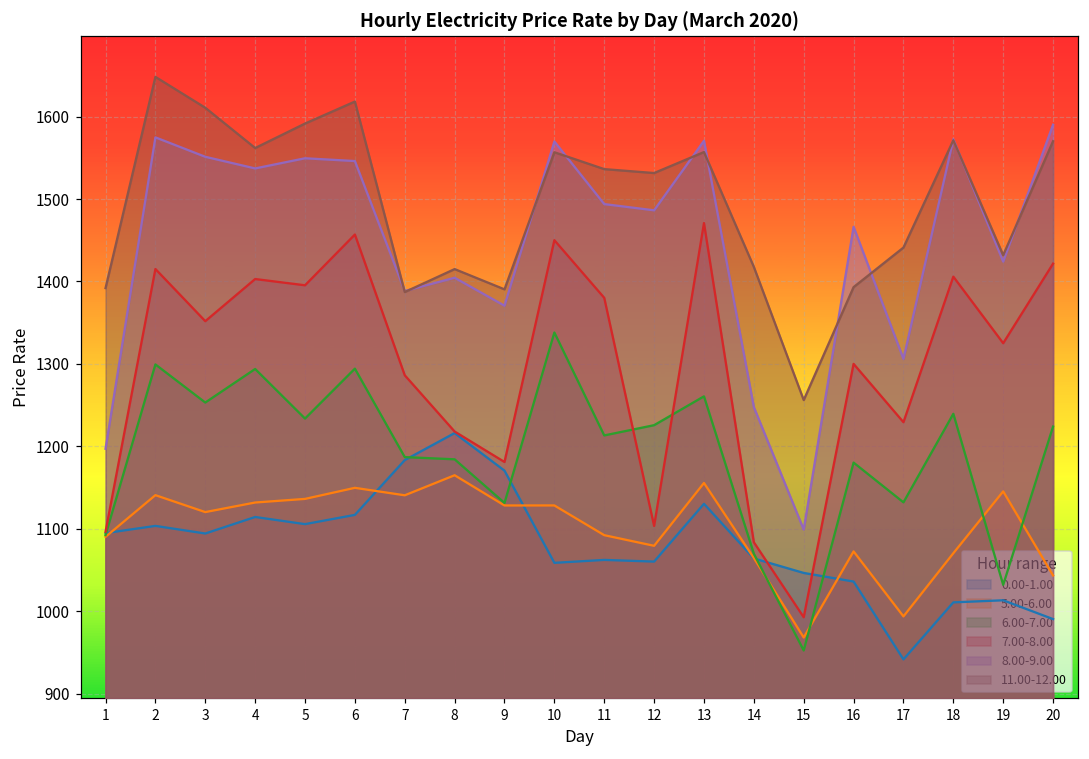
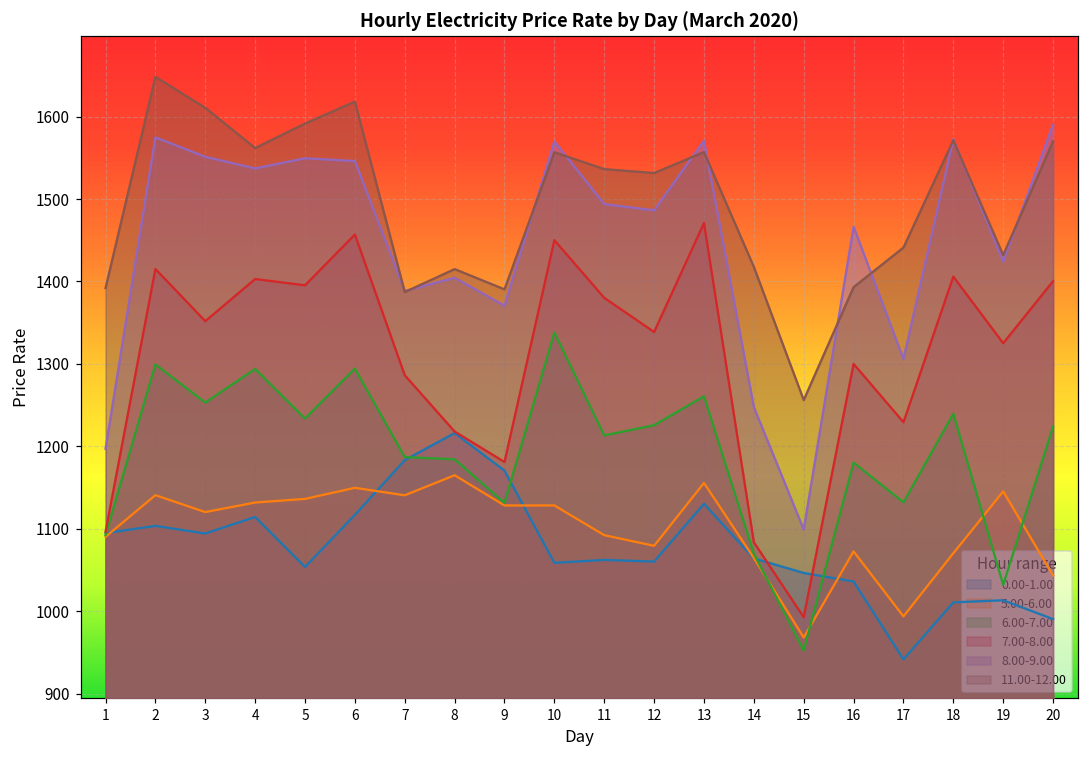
  {
    "0.00-1.00": {
      "2": 1100,
      "3": 1090,
      "4": 1110,
-     "5": 1110,
+     "5": 1050,
      "6": 1120,
      "7": 1180,
      "9": 1170,
      "10": 1060,
      "11": 1060,
      "12": 1060,
      "13": 1130,
      "15": 1050,
      "16": 1040,
      "17": 940,
      "18": 1010
    },
    "5.00-6.00": {
      "2": 1140,
      "3": 1120,
      "4": 1130,
      "5": 1140,
      "6": 1150,
      "7": 1140,
      "8": 1160,
      "10": 1130,
      "11": 1090,
      "12": 1080,
      "13": 1160,
      "15": 970,
      "16": 1070,
      "17": 990,
      "18": 1070,
      "19": 1150
    },
    "6.00-7.00": {
      "2": 1300,
      "3": 1250,
      "4": 1290,
      "5": 1230,
      "6": 1290,
      "7": 1190,
      "8": 1180,
      "10": 1340,
      "11": 1210,
      "12": 1230,
      "13": 1260,
      "14": 1070,
      "15": 950,
      "16": 1180,
      "17": 1130,
      "18": 1240,
      "20": 1220
    },
    "7.00-8.00": {
      "2": 1420,
      "3": 1350,
      "4": 1400,
      "5": 1400,
      "6": 1460,
      "7": 1290,
      "9": 1180,
      "10": 1450,
      "11": 1380,
-     "12": 1100,
+     "12": 1340,
      "13": 1470,
      "14": 1080,
      "15": 990,
      "16": 1300,
      "17": 1230,
      "18": 1410,
      "19": 1330,
-     "20": 1420
+     "20": 1400
    },
    "8.00-9.00": {
      "1": 1200,
      "2": 1570,
      "3": 1550,
      "4": 1540,
      "5": 1550,
      "6": 1550,
      "8": 1400,
      "9": 1370,
      "10": 1570,
      "11": 1490,
      "12": 1490,
      "13": 1570,
      "14": 1250,
      "15": 1100,
      "16": 1470,
      "17": 1310,
      "19": 1420,
      "20": 1590
    },
    "11.00-12.00": {
      "1": 1390,
      "2": 1650,
      "3": 1610,
      "4": 1560,
      "5": 1590,
      "6": 1620,
      "8": 1420,
      "9": 1390,
      "10": 1560,
      "11": 1540,
      "12": 1530,
      "13": 1560,
      "14": 1420,
      "15": 1260,
      "16": 1390,
      "17": 1440,
      "19": 1430,
      "20": 1570
    }
  }
